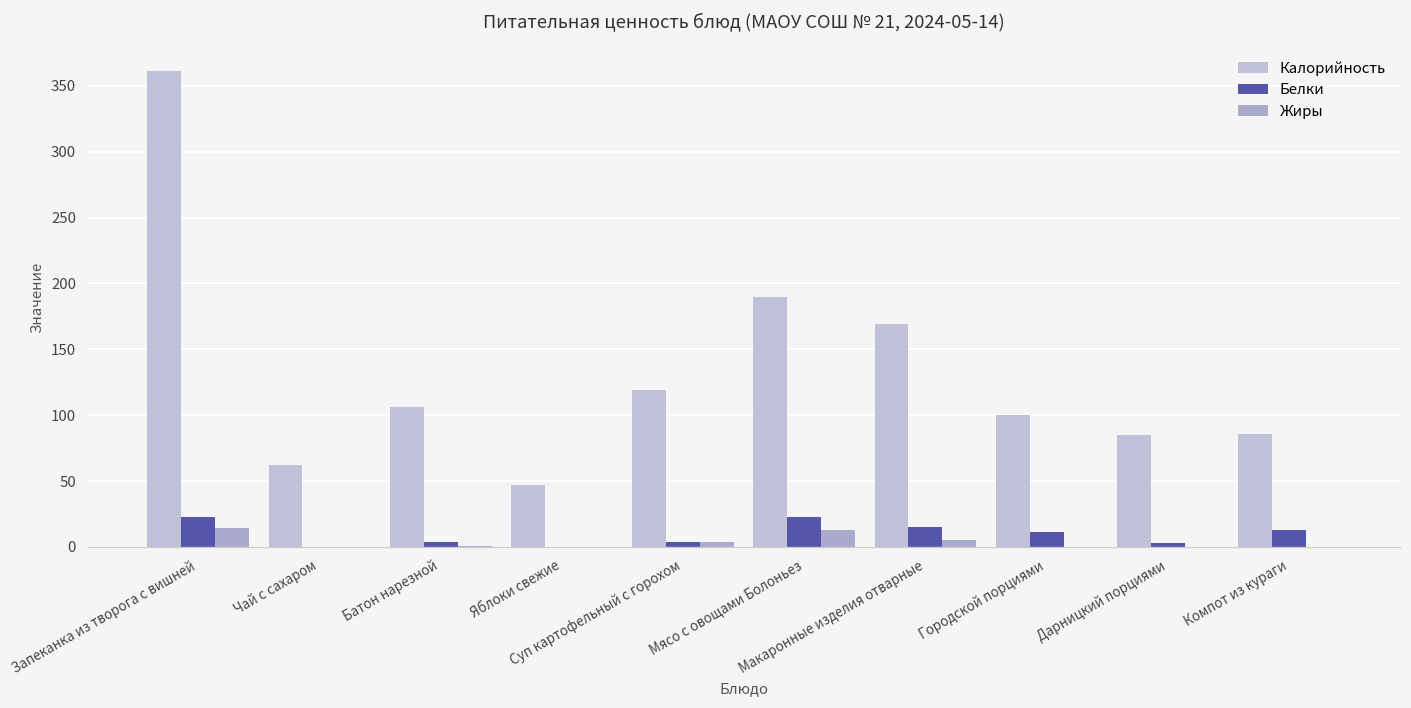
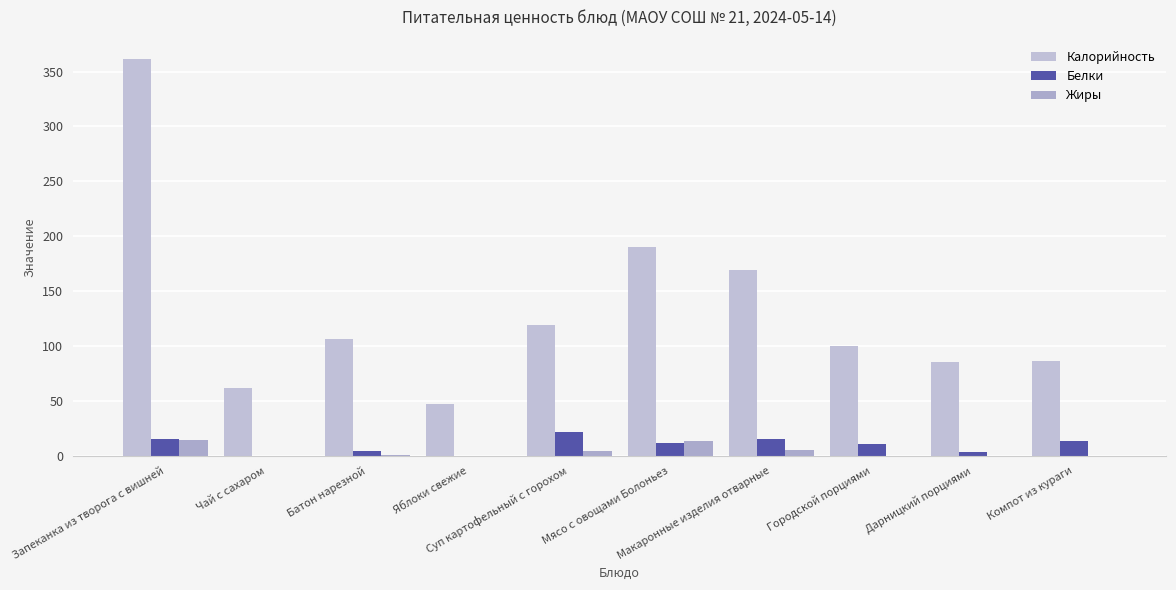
  {
    "Белки": {
-     "Запеканка из творога с вишней": 23,
+     "Запеканка из творога с вишней": 15,
      "Чай с сахаром": 0,
      "Батон нарезной": 4,
      "Яблоки свежие": 0,
-     "Суп картофельный с горохом": 4,
-     "Мясо с овощами Болоньез": 23,
+     "Суп картофельный с горохом": 22,
+     "Мясо с овощами Болоньез": 12,
      "Макаронные изделия отварные": 15,
      "Городской порциями": 11,
      "Дарницкий порциями": 3,
      "Компот из кураги": 13
    }
  }
